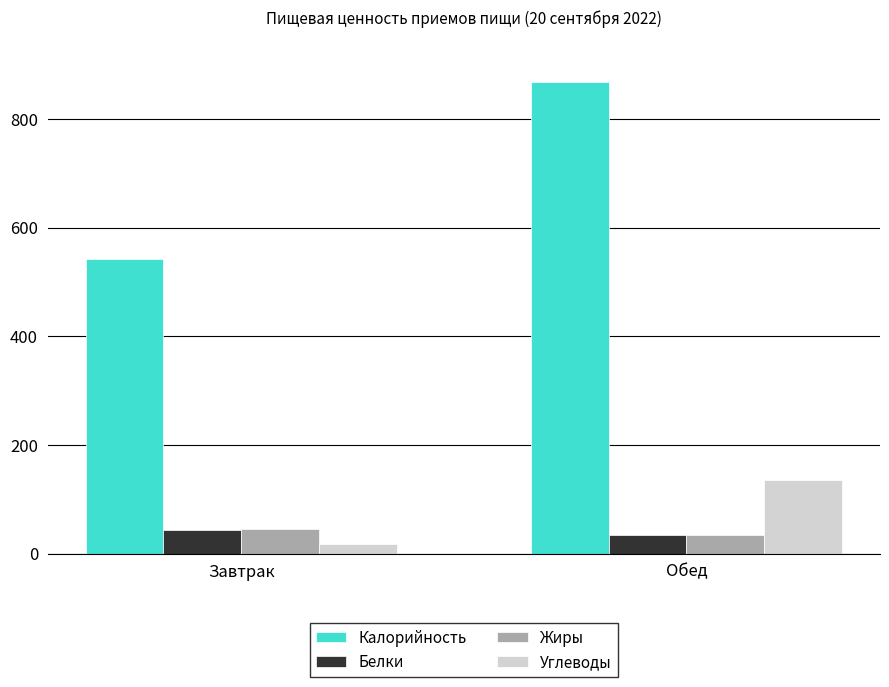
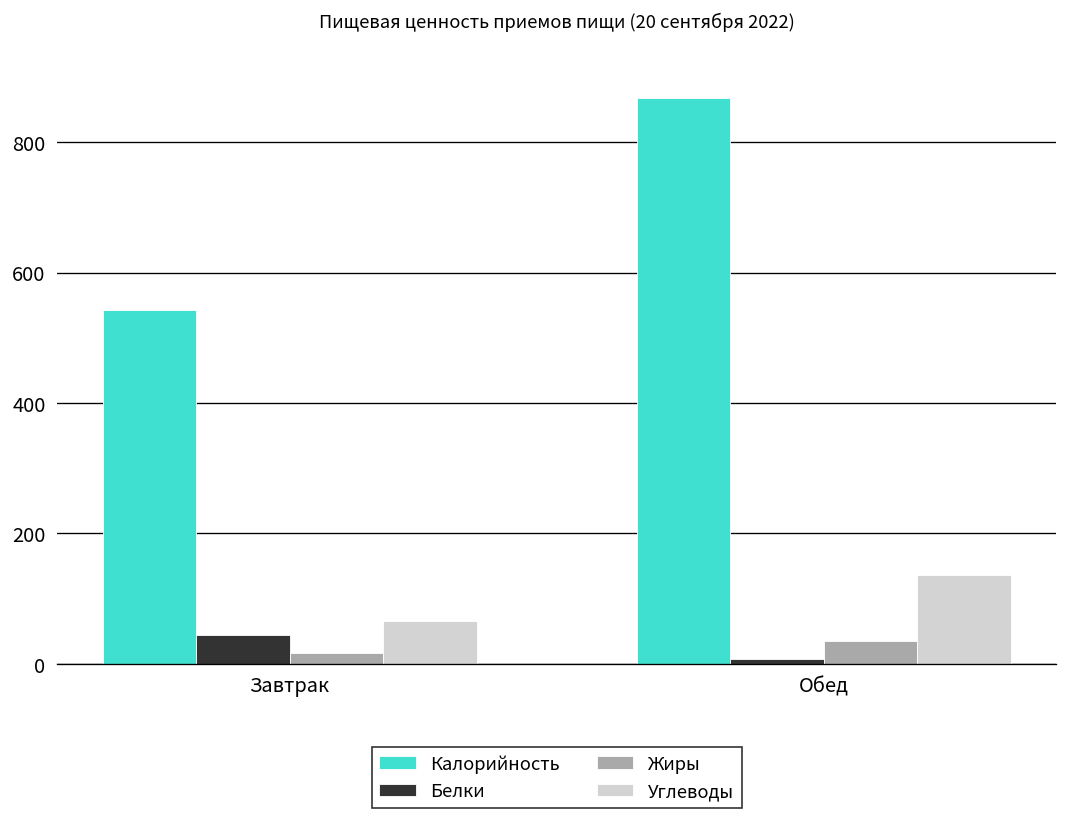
  {
    "Калорийность": {
      "Завтрак": 540,
      "Обед": 870
    },
    "Белки": {
      "Завтрак": 40,
-     "Обед": 30
+     "Обед": 10
    },
    "Жиры": {
-     "Завтрак": 50,
+     "Завтрак": 20,
      "Обед": 40
    },
    "Углеводы": {
-     "Завтрак": 20,
+     "Завтрак": 70,
      "Обед": 140
    }
  }
